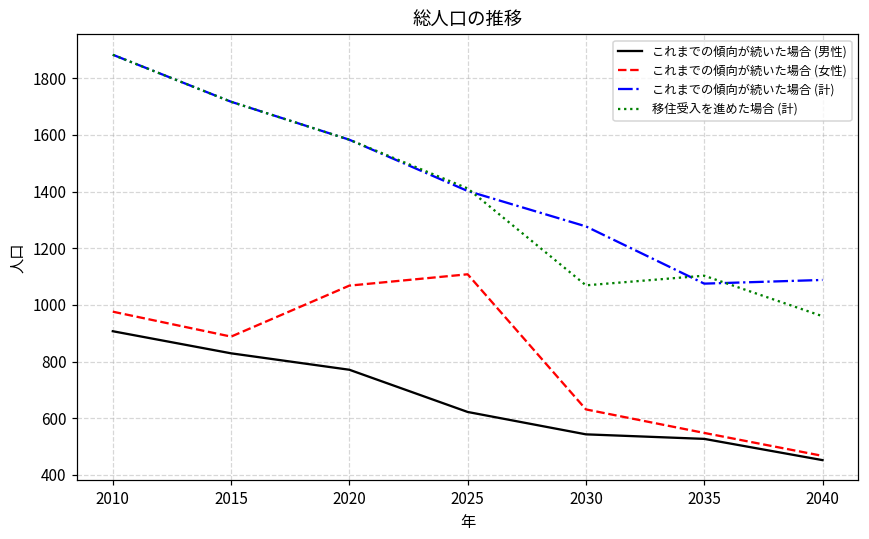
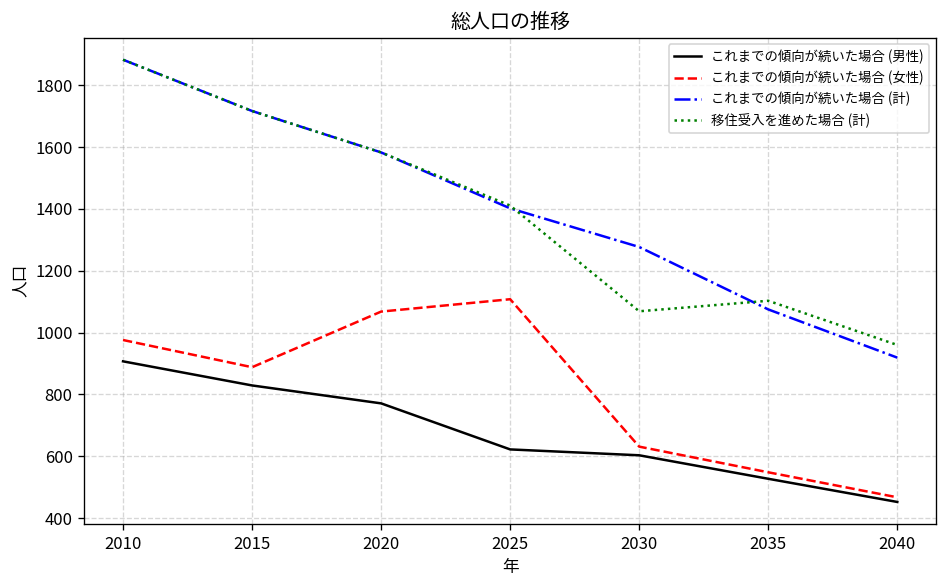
  {
    "これまでの傾向が続いた場合 (男性)": {
      "2010": 910,
      "2015": 830,
      "2020": 770,
      "2025": 620,
-     "2030": 540,
+     "2030": 600,
      "2035": 530,
      "2040": 450
    },
    "これまでの傾向が続いた場合 (女性)": {
      "2010": 980,
      "2015": 890,
      "2020": 1070,
      "2025": 1110,
      "2030": 630,
      "2035": 550,
      "2040": 470
    },
    "これまでの傾向が続いた場合 (計)": {
      "2030": 1280,
      "2035": 1080,
-     "2040": 1090
+     "2040": 920
    },
    "移住受入を進めた場合 (計)": {
      "2030": 1070,
      "2035": 1100,
      "2040": 960
    }
  }
